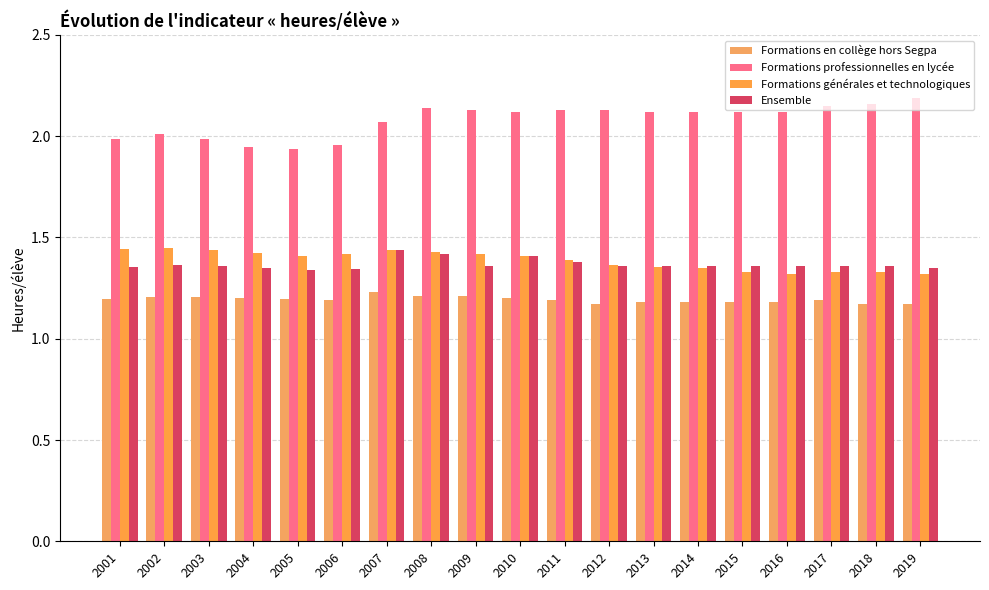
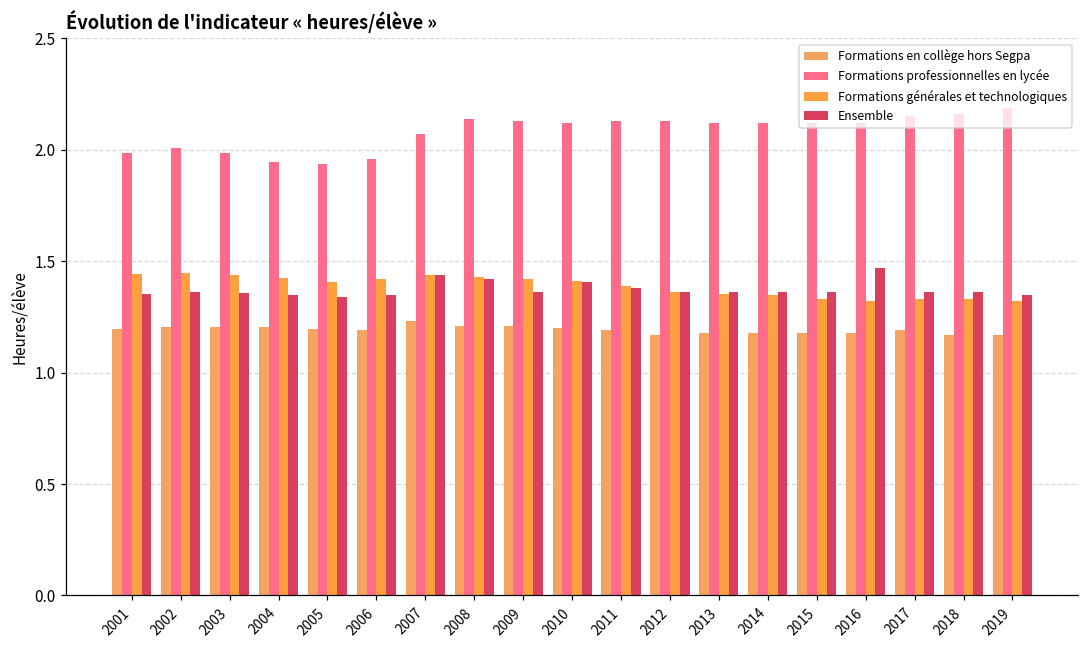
  {
    "Formations professionnelles en lycée": {
      "2001": 1.99,
      "2002": 2.01,
      "2003": 1.99,
      "2004": 1.94,
      "2005": 1.94,
      "2006": 1.96,
      "2007": 2.07,
      "2008": 2.14,
      "2009": 2.13,
      "2010": 2.12,
      "2011": 2.13,
      "2012": 2.13,
      "2013": 2.12,
      "2014": 2.12,
      "2015": 2.12,
      "2016": 2.12
    },
    "Ensemble": {
      "2001": 1.35,
      "2002": 1.36,
      "2003": 1.36,
      "2004": 1.35,
      "2005": 1.34,
      "2006": 1.35,
      "2007": 1.44,
      "2008": 1.42,
      "2009": 1.36,
      "2010": 1.41,
      "2011": 1.38,
      "2012": 1.36,
      "2013": 1.36,
      "2014": 1.36,
      "2015": 1.36,
-     "2016": 1.36,
+     "2016": 1.47,
      "2017": 1.36,
      "2018": 1.36,
      "2019": 1.35
    }
  }
